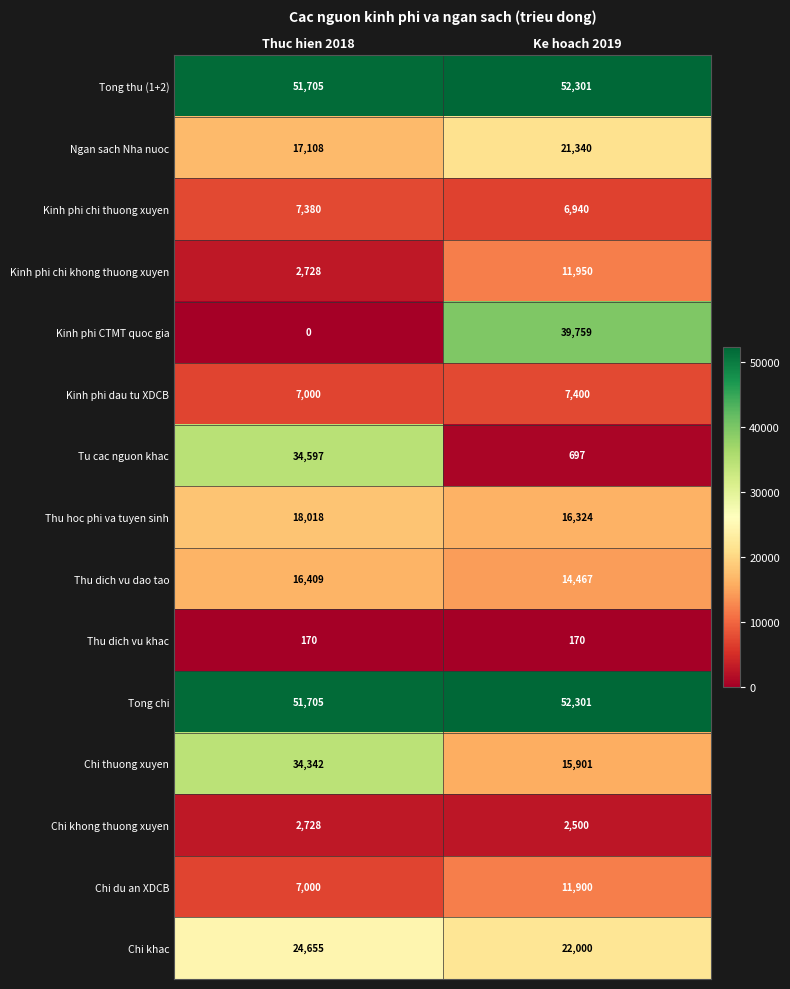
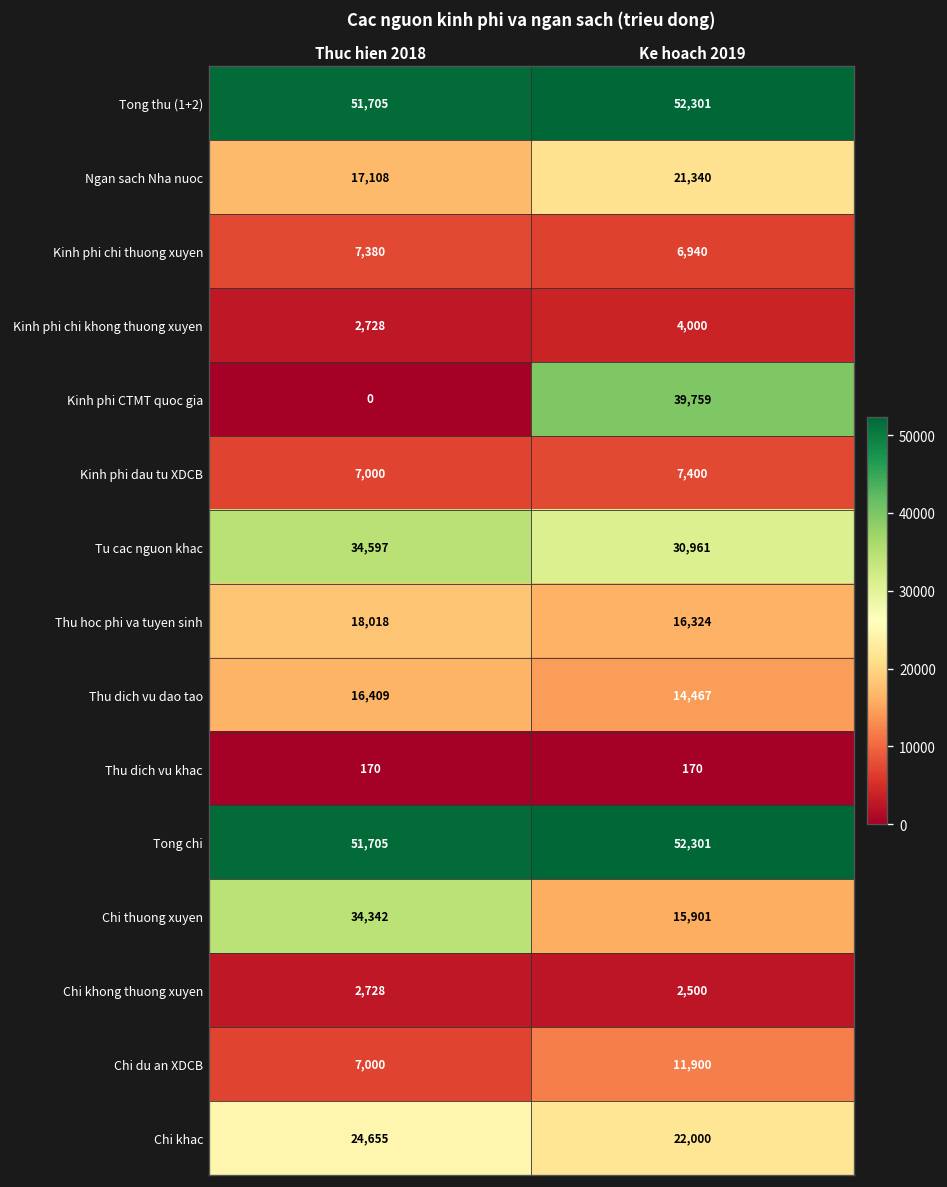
  {
    "Tong thu (1+2)": {
      "Thuc hien 2018": "51,705",
      "Ke hoach 2019": "52,301"
    },
    "Ngan sach Nha nuoc": {
      "Thuc hien 2018": "17,108",
      "Ke hoach 2019": "21,340"
    },
    "Kinh phi chi thuong xuyen": {
      "Thuc hien 2018": "7,380",
      "Ke hoach 2019": "6,940"
    },
    "Kinh phi chi khong thuong xuyen": {
      "Thuc hien 2018": "2,728",
-     "Ke hoach 2019": "11,950"
+     "Ke hoach 2019": "4,000"
    },
    "Kinh phi CTMT quoc gia": {
      "Thuc hien 2018": "0",
      "Ke hoach 2019": "39,759"
    },
    "Kinh phi dau tu XDCB": {
      "Thuc hien 2018": "7,000",
      "Ke hoach 2019": "7,400"
    },
    "Tu cac nguon khac": {
      "Thuc hien 2018": "34,597",
-     "Ke hoach 2019": "697"
+     "Ke hoach 2019": "30,961"
    },
    "Thu hoc phi va tuyen sinh": {
      "Thuc hien 2018": "18,018",
      "Ke hoach 2019": "16,324"
    },
    "Thu dich vu dao tao": {
      "Thuc hien 2018": "16,409",
      "Ke hoach 2019": "14,467"
    },
    "Thu dich vu khac": {
      "Thuc hien 2018": "170",
      "Ke hoach 2019": "170"
    },
    "Tong chi": {
      "Thuc hien 2018": "51,705",
      "Ke hoach 2019": "52,301"
    },
    "Chi thuong xuyen": {
      "Thuc hien 2018": "34,342",
      "Ke hoach 2019": "15,901"
    },
    "Chi khong thuong xuyen": {
      "Thuc hien 2018": "2,728",
      "Ke hoach 2019": "2,500"
    },
    "Chi du an XDCB": {
      "Thuc hien 2018": "7,000",
      "Ke hoach 2019": "11,900"
    },
    "Chi khac": {
      "Thuc hien 2018": "24,655",
      "Ke hoach 2019": "22,000"
    }
  }
